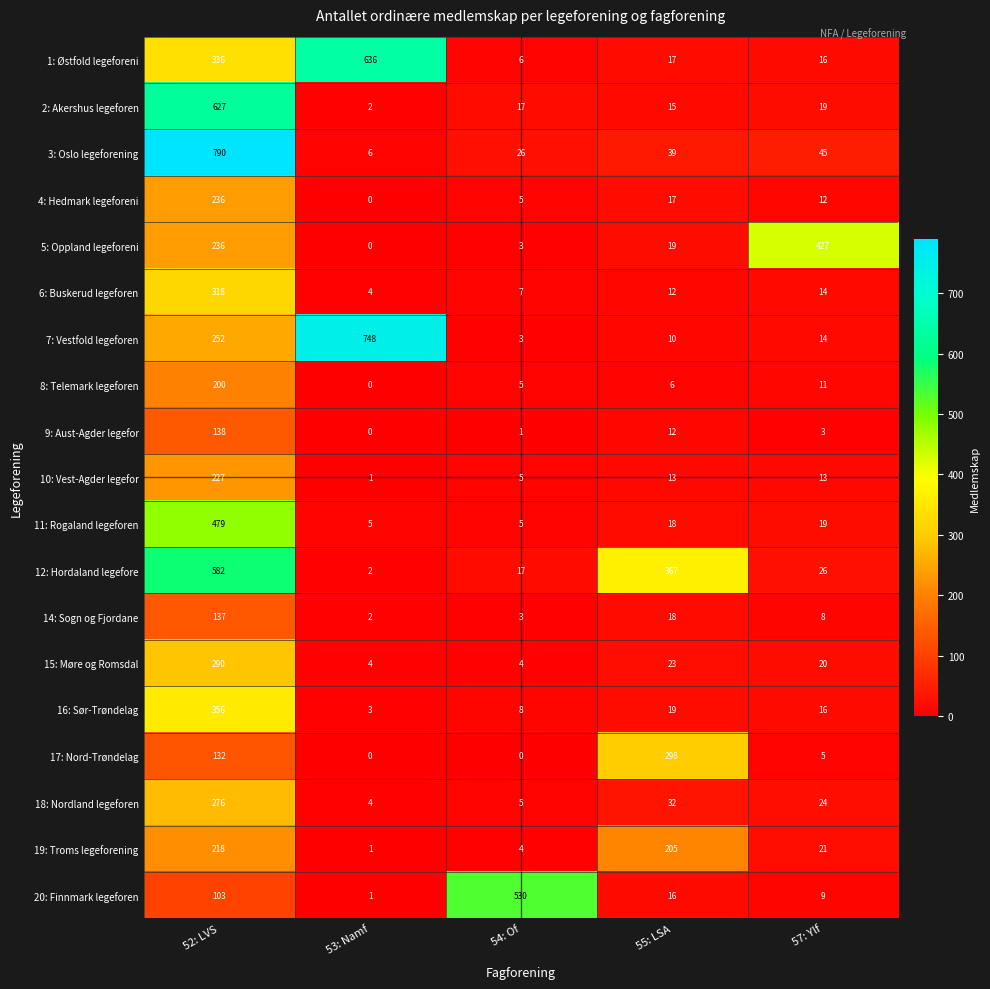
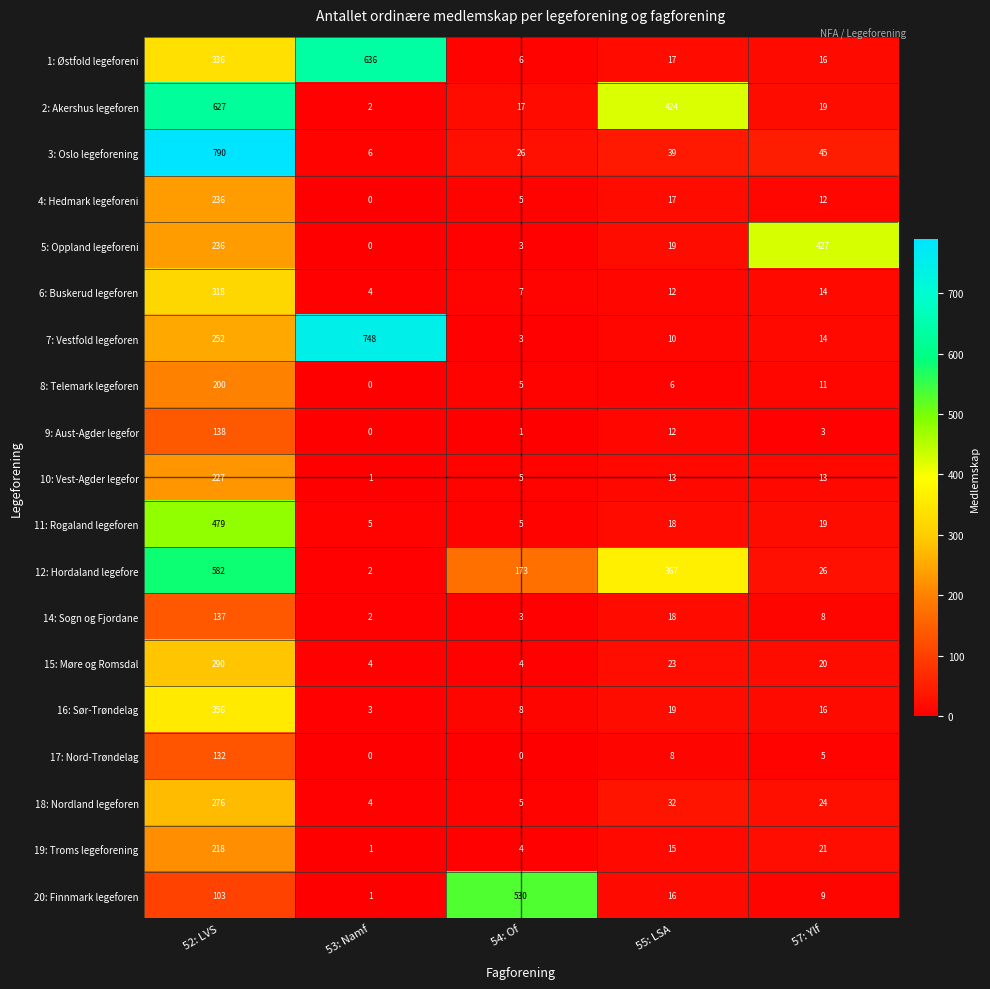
  {
    "1: Østfold legeforeni": {
      "52: LVS": 336,
      "53: Namf": 636,
      "54: Of": 6,
      "55: LSA": 17,
      "57: Ylf": 16
    },
    "2: Akershus legeforen": {
      "52: LVS": 627,
      "53: Namf": 2,
      "54: Of": 17,
-     "55: LSA": 15,
+     "55: LSA": 424,
      "57: Ylf": 19
    },
    "3: Oslo legeforening": {
      "52: LVS": 790,
      "53: Namf": 6,
      "54: Of": 26,
      "55: LSA": 39,
      "57: Ylf": 45
    },
    "4: Hedmark legeforeni": {
      "52: LVS": 236,
      "53: Namf": 0,
      "54: Of": 5,
      "55: LSA": 17,
      "57: Ylf": 12
    },
    "5: Oppland legeforeni": {
      "52: LVS": 236,
      "53: Namf": 0,
      "54: Of": 3,
      "55: LSA": 19,
      "57: Ylf": 427
    },
    "6: Buskerud legeforen": {
      "52: LVS": 318,
      "53: Namf": 4,
      "54: Of": 7,
      "55: LSA": 12,
      "57: Ylf": 14
    },
    "7: Vestfold legeforen": {
      "52: LVS": 252,
      "53: Namf": 748,
      "54: Of": 3,
      "55: LSA": 10,
      "57: Ylf": 14
    },
    "8: Telemark legeforen": {
      "52: LVS": 200,
      "53: Namf": 0,
      "54: Of": 5,
      "55: LSA": 6,
      "57: Ylf": 11
    },
    "9: Aust-Agder legefor": {
      "52: LVS": 138,
      "53: Namf": 0,
      "54: Of": 1,
      "55: LSA": 12,
      "57: Ylf": 3
    },
    "10: Vest-Agder legefor": {
      "52: LVS": 227,
      "53: Namf": 1,
      "54: Of": 5,
      "55: LSA": 13,
      "57: Ylf": 13
    },
    "11: Rogaland legeforen": {
      "52: LVS": 479,
      "53: Namf": 5,
      "54: Of": 5,
      "55: LSA": 18,
      "57: Ylf": 19
    },
    "12: Hordaland legefore": {
      "52: LVS": 582,
      "53: Namf": 2,
-     "54: Of": 17,
+     "54: Of": 173,
      "55: LSA": 367,
      "57: Ylf": 26
    },
    "14: Sogn og Fjordane": {
      "52: LVS": 137,
      "53: Namf": 2,
      "54: Of": 3,
      "55: LSA": 18,
      "57: Ylf": 8
    },
    "15: Møre og Romsdal": {
      "52: LVS": 290,
      "53: Namf": 4,
      "54: Of": 4,
      "55: LSA": 23,
      "57: Ylf": 20
    },
    "16: Sør-Trøndelag": {
      "52: LVS": 356,
      "53: Namf": 3,
      "54: Of": 8,
      "55: LSA": 19,
      "57: Ylf": 16
    },
    "17: Nord-Trøndelag": {
      "52: LVS": 132,
      "53: Namf": 0,
      "54: Of": 0,
-     "55: LSA": 298,
+     "55: LSA": 8,
      "57: Ylf": 5
    },
    "18: Nordland legeforen": {
      "52: LVS": 276,
      "53: Namf": 4,
      "54: Of": 5,
      "55: LSA": 32,
      "57: Ylf": 24
    },
    "19: Troms legeforening": {
      "52: LVS": 218,
      "53: Namf": 1,
      "54: Of": 4,
-     "55: LSA": 205,
+     "55: LSA": 15,
      "57: Ylf": 21
    },
    "20: Finnmark legeforen": {
      "52: LVS": 103,
      "53: Namf": 1,
      "54: Of": 530,
      "55: LSA": 16,
      "57: Ylf": 9
    }
  }
